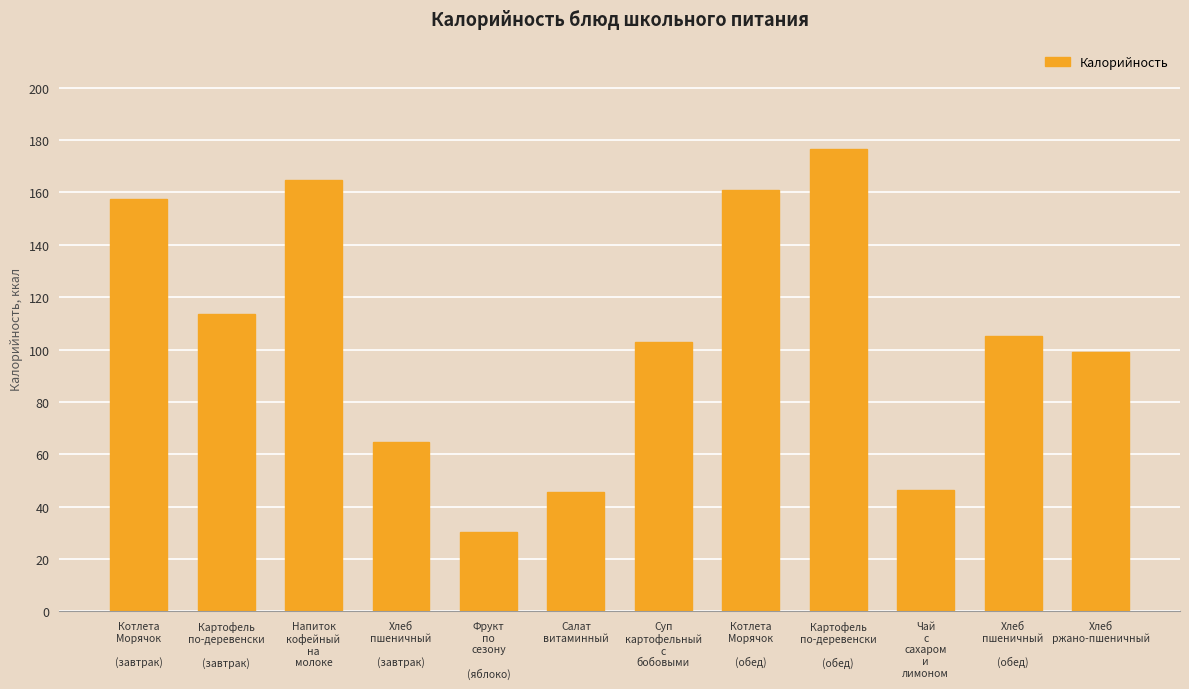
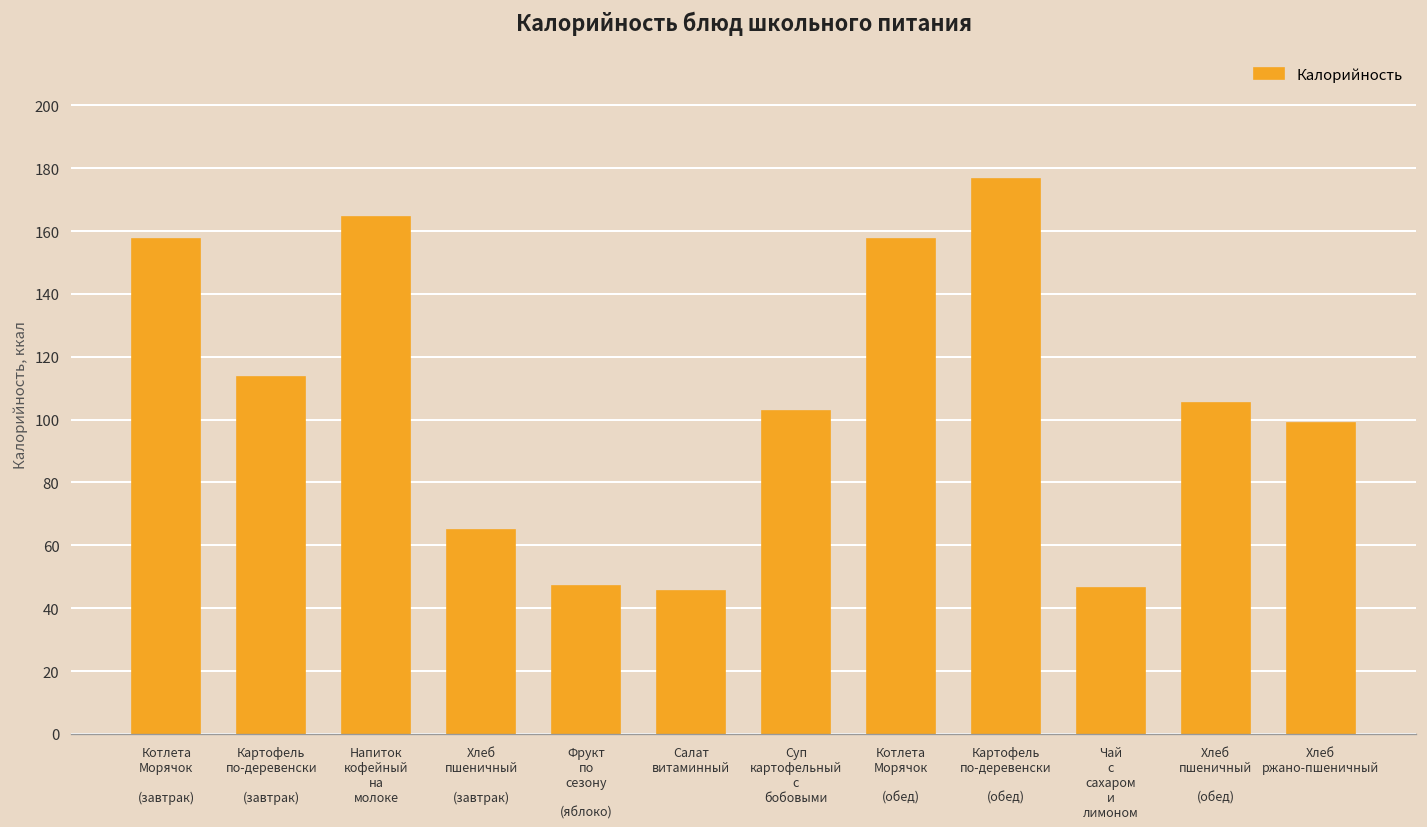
  {
    "Котлета Морячок (завтрак)": 157,
    "Картофель по-деревенски (завтрак)": 114,
    "Напиток кофейный на молоке": 165,
    "Хлеб пшеничный (завтрак)": 65,
-   "Фрукт по сезону (яблоко)": 30,
+   "Фрукт по сезону (яблоко)": 47,
    "Салат витаминный": 46,
    "Суп картофельный с бобовыми": 103,
-   "Котлета Морячок (обед)": 161,
+   "Котлета Морячок (обед)": 157,
    "Картофель по-деревенски (обед)": 177,
    "Чай с сахаром и лимоном": 46,
    "Хлеб пшеничный (обед)": 105,
    "Хлеб ржано-пшеничный": 99
  }
